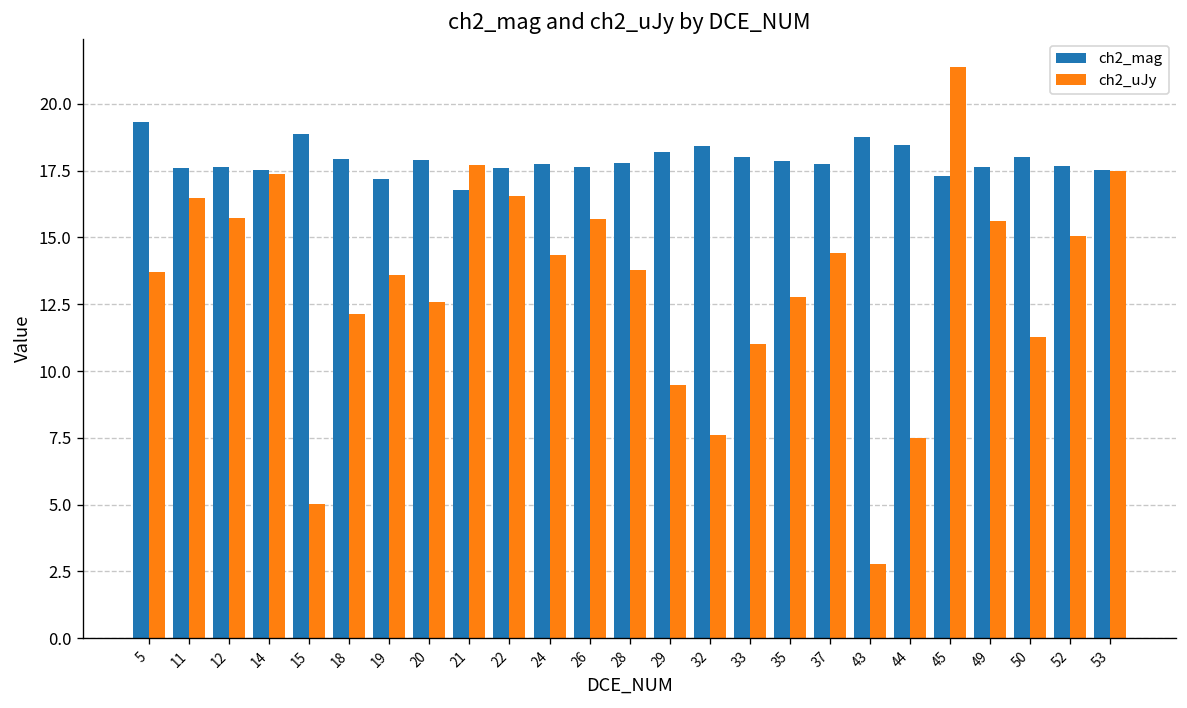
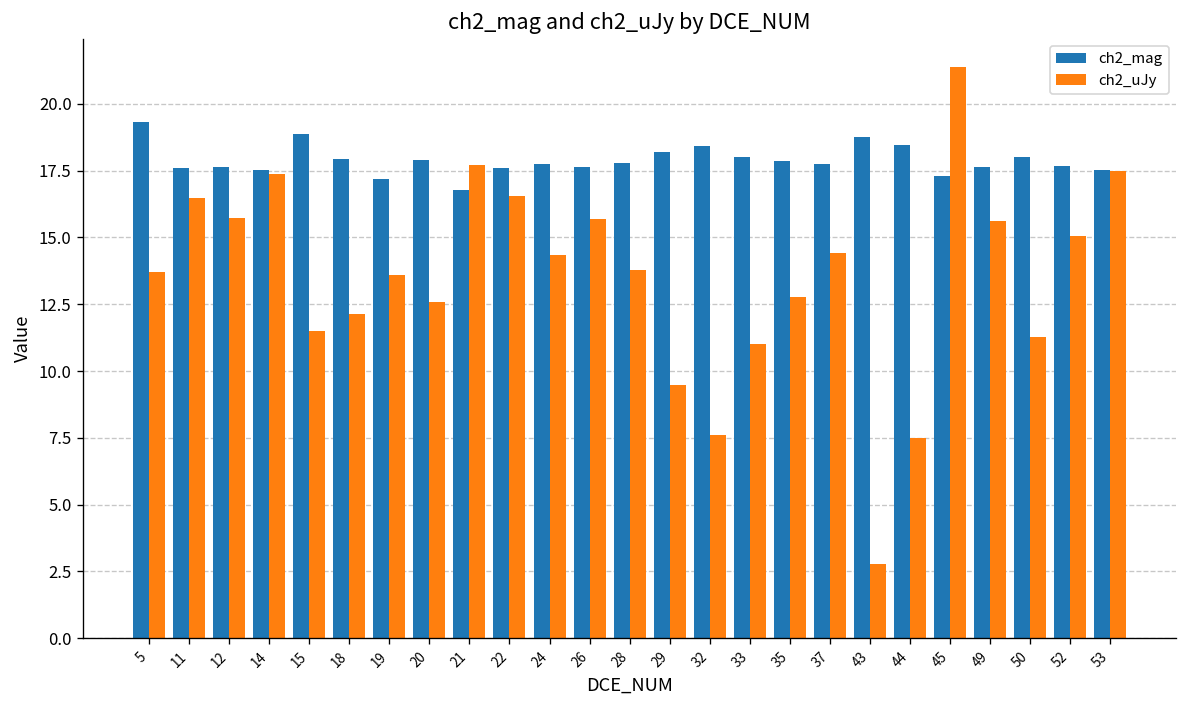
  {
    "ch2_mag": {
      "5": 19.3,
      "11": 17.6,
      "12": 17.6,
      "14": 17.5,
      "15": 18.9,
      "18": 17.9,
      "19": 17.2,
      "20": 17.9,
      "21": 16.8,
      "22": 17.6,
      "24": 17.7,
      "26": 17.6,
      "28": 17.8,
      "29": 18.2,
      "32": 18.4,
      "33": 18.0,
      "35": 17.9,
      "37": 17.7,
      "43": 18.8,
      "44": 18.5,
      "45": 17.3,
      "49": 17.7,
      "50": 18.0,
      "52": 17.7,
      "53": 17.5
    },
    "ch2_uJy": {
      "5": 13.7,
      "11": 16.5,
      "12": 15.7,
      "14": 17.4,
-     "15": 5.0,
+     "15": 11.5,
      "18": 12.1,
      "19": 13.6,
      "20": 12.6,
      "21": 17.7,
      "22": 16.6,
      "24": 14.3,
      "26": 15.7,
      "28": 13.8,
      "29": 9.5,
      "32": 7.6,
      "33": 11.0,
      "35": 12.8,
      "37": 14.4,
      "43": 2.8,
      "44": 7.5,
      "45": 21.4,
      "49": 15.6,
      "50": 11.3,
      "52": 15.0,
      "53": 17.5
    }
  }
